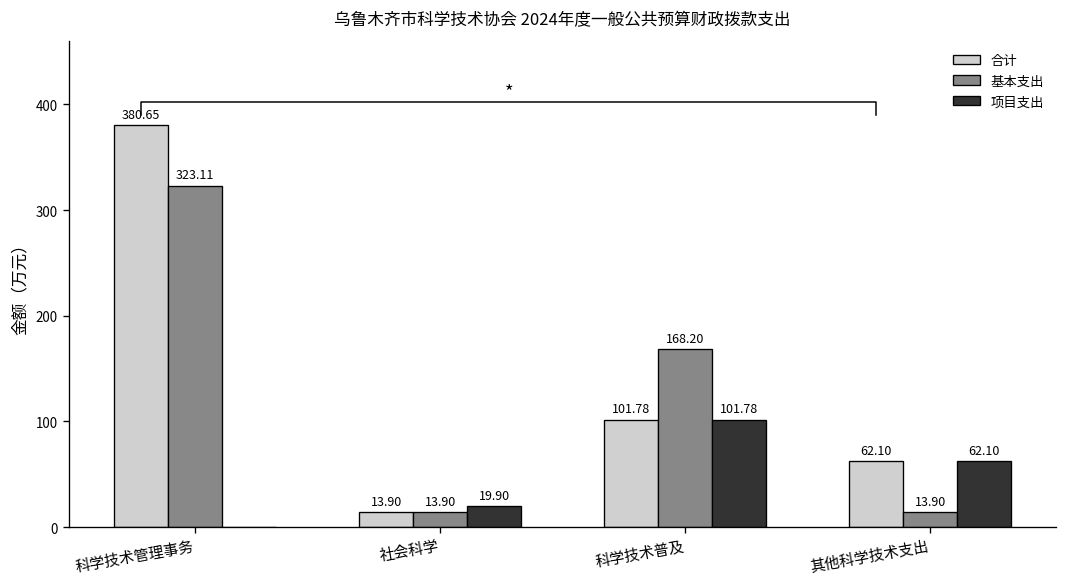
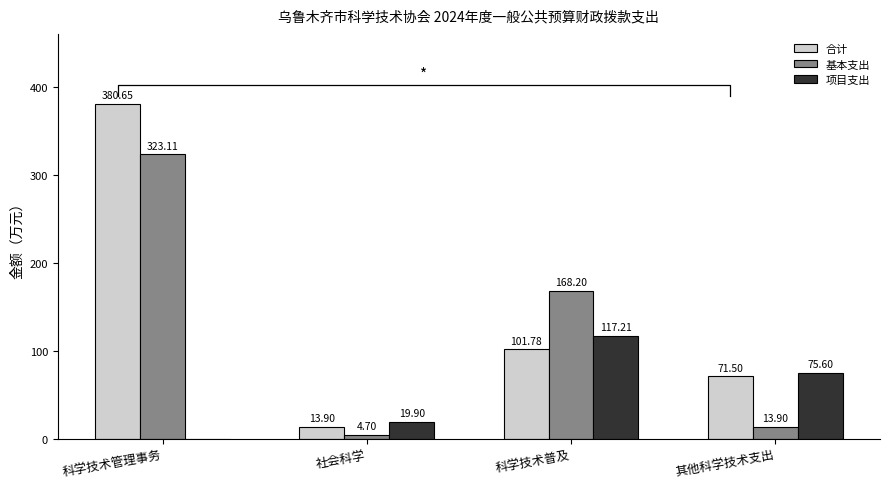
  {
    "合计": {
      "社会科学": 13.90,
      "科学技术普及": 101.78,
-     "其他科学技术支出": 62.10
+     "其他科学技术支出": 71.50
    },
    "基本支出": {
      "科学技术管理事务": 323.11,
-     "社会科学": 13.90,
+     "社会科学": 4.70,
      "科学技术普及": 168.20,
      "其他科学技术支出": 13.90
    },
    "项目支出": {
      "社会科学": 19.90,
-     "科学技术普及": 101.78,
-     "其他科学技术支出": 62.10
+     "科学技术普及": 117.21,
+     "其他科学技术支出": 75.60
    }
  }
